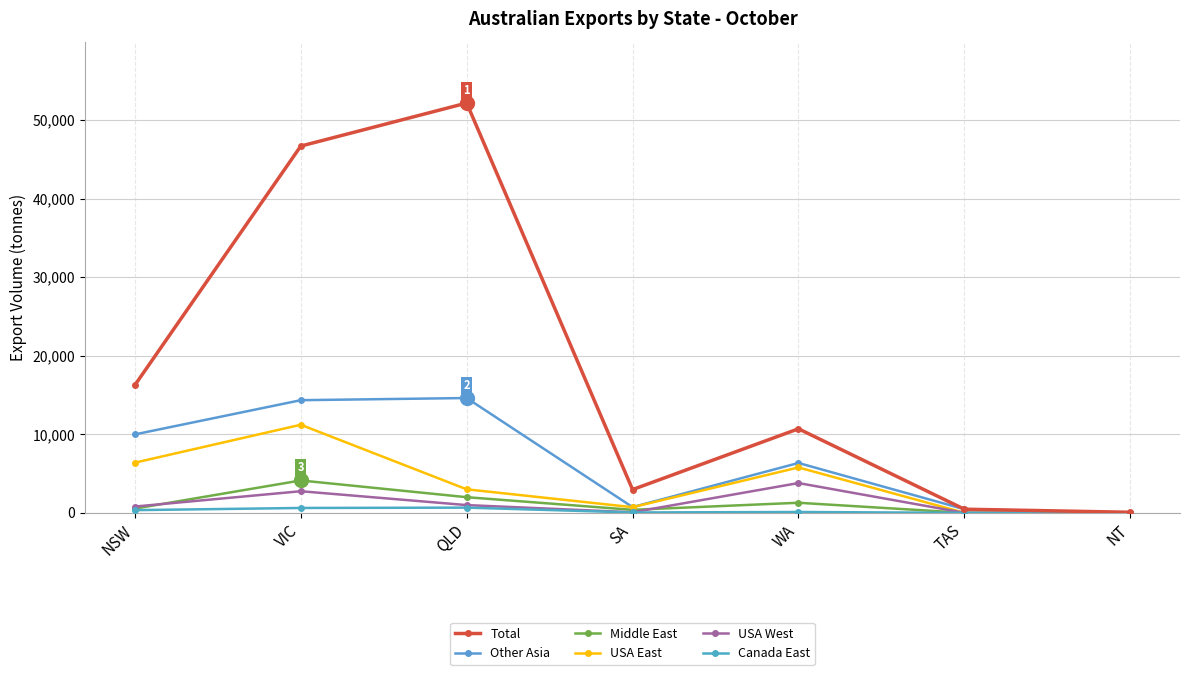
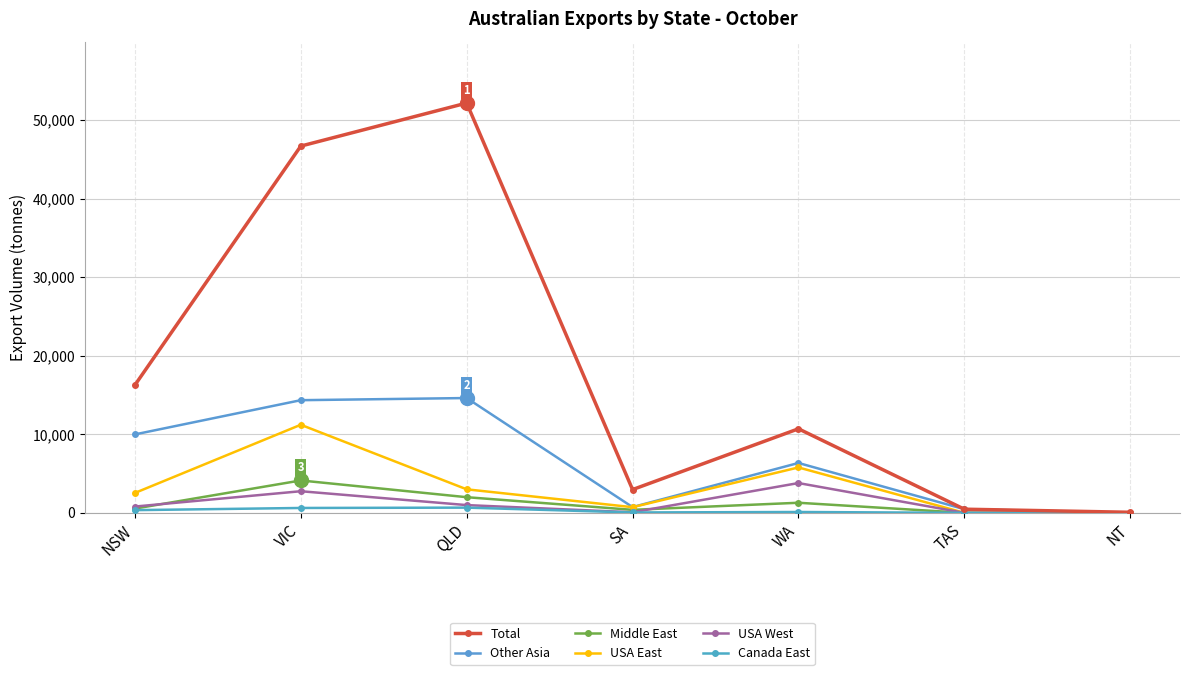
  {
    "USA East": {
-     "NSW": "6,000",
+     "NSW": "3,000",
      "VIC": "11,000",
      "QLD": "3,000",
      "WA": "6,000"
    },
    "USA West": {
      "VIC": "3,000",
      "WA": "4,000"
    }
  }
